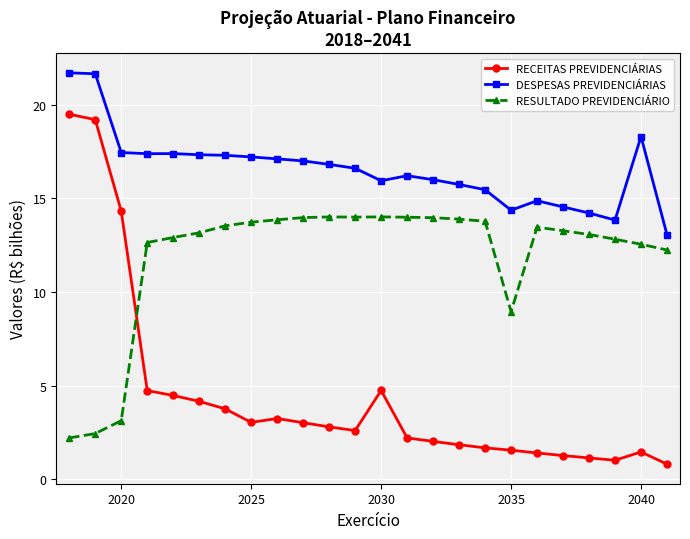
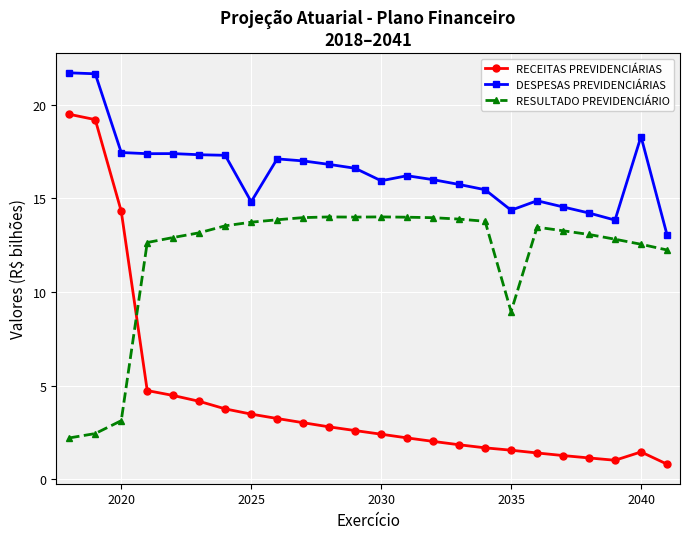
  {
    "RECEITAS PREVIDENCIÁRIAS": {
      "2020": 14.3,
-     "2025": 3.0,
-     "2030": 4.7,
+     "2025": 3.5,
+     "2030": 2.4,
      "2035": 1.6,
      "2040": 1.5
    },
    "DESPESAS PREVIDENCIÁRIAS": {
      "2020": 17.4,
-     "2025": 17.2,
+     "2025": 14.8,
      "2030": 15.9,
      "2035": 14.4,
      "2040": 18.3
    },
    "RESULTADO PREVIDENCIÁRIO": {
      "2020": 3.1,
      "2025": 13.7,
      "2030": 14.0,
      "2035": 9.0,
      "2040": 12.5
    }
  }
